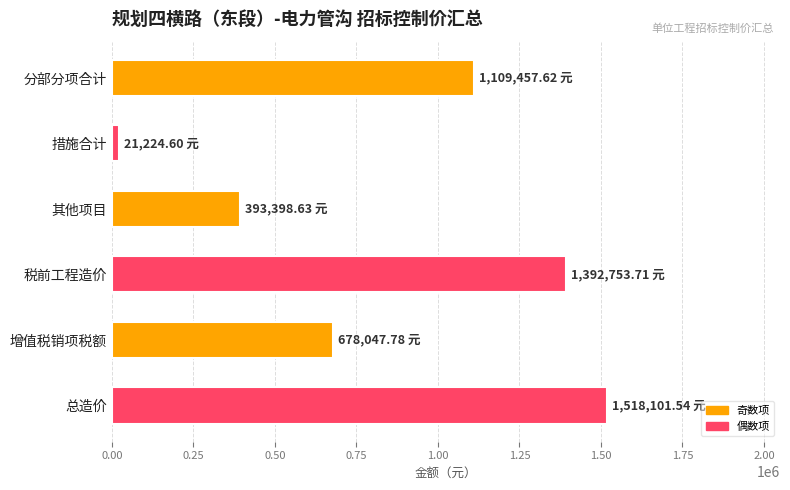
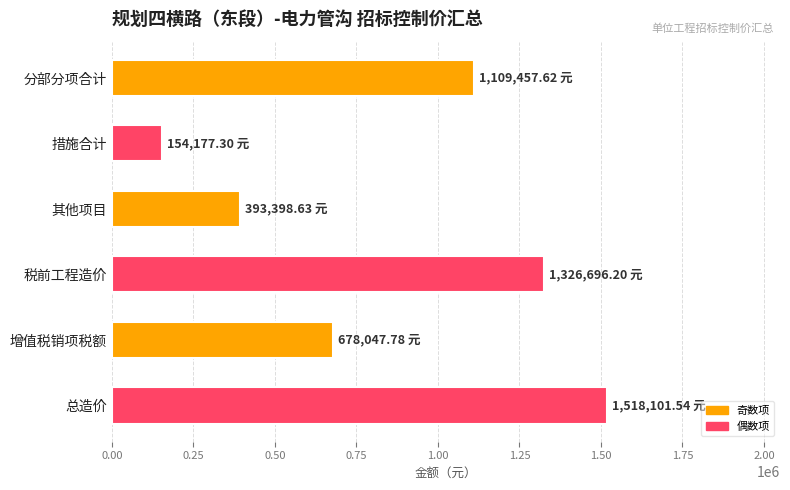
  {
    "分部分项合计": "1,109,457.62",
-   "措施合计": "21,224.60",
+   "措施合计": "154,177.30",
    "其他项目": "393,398.63",
-   "税前工程造价": "1,392,753.71",
+   "税前工程造价": "1,326,696.20",
    "增值税销项税额": "678,047.78"
  }
